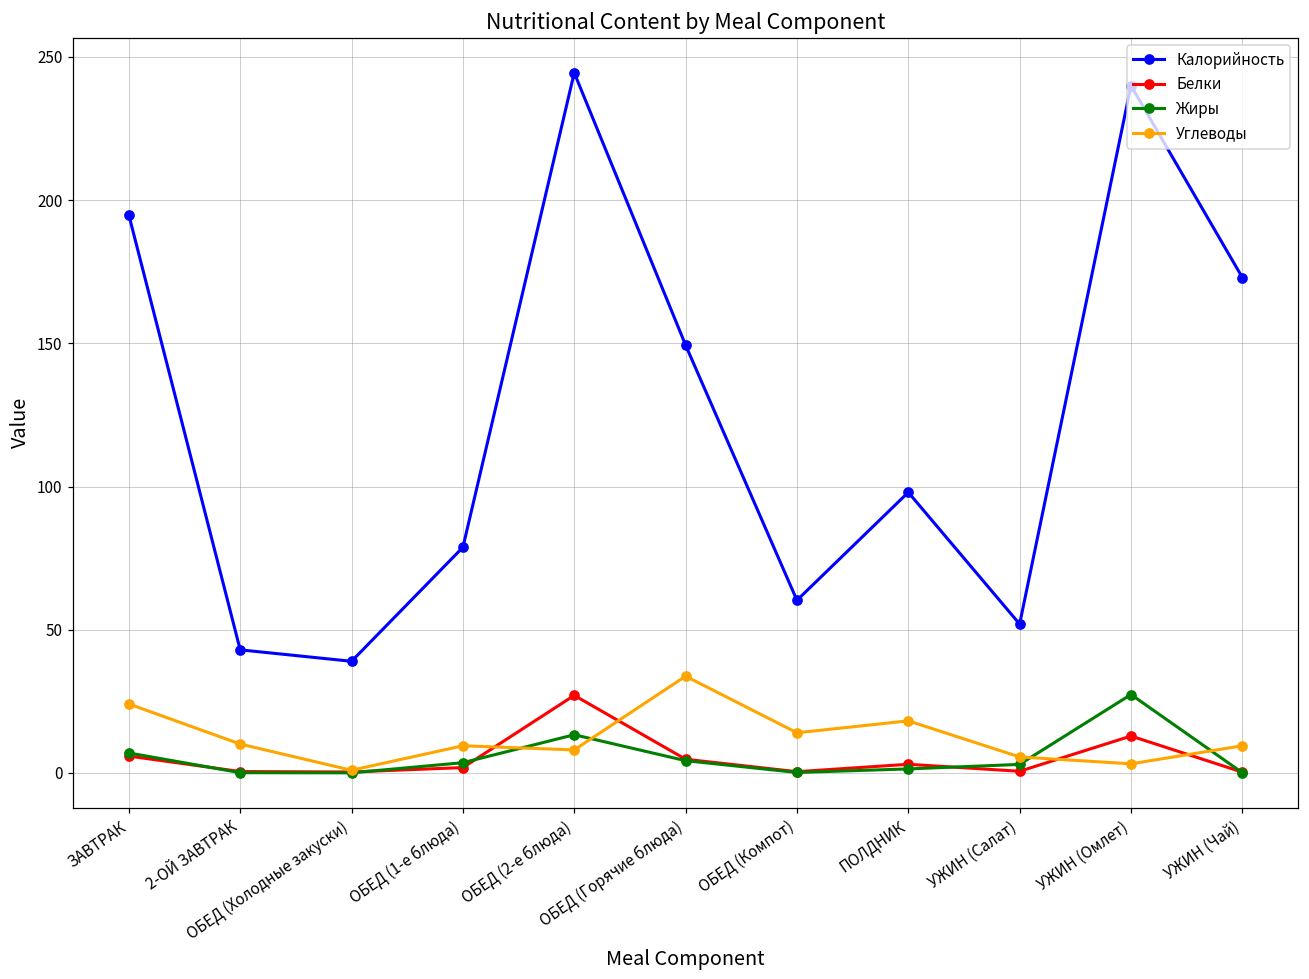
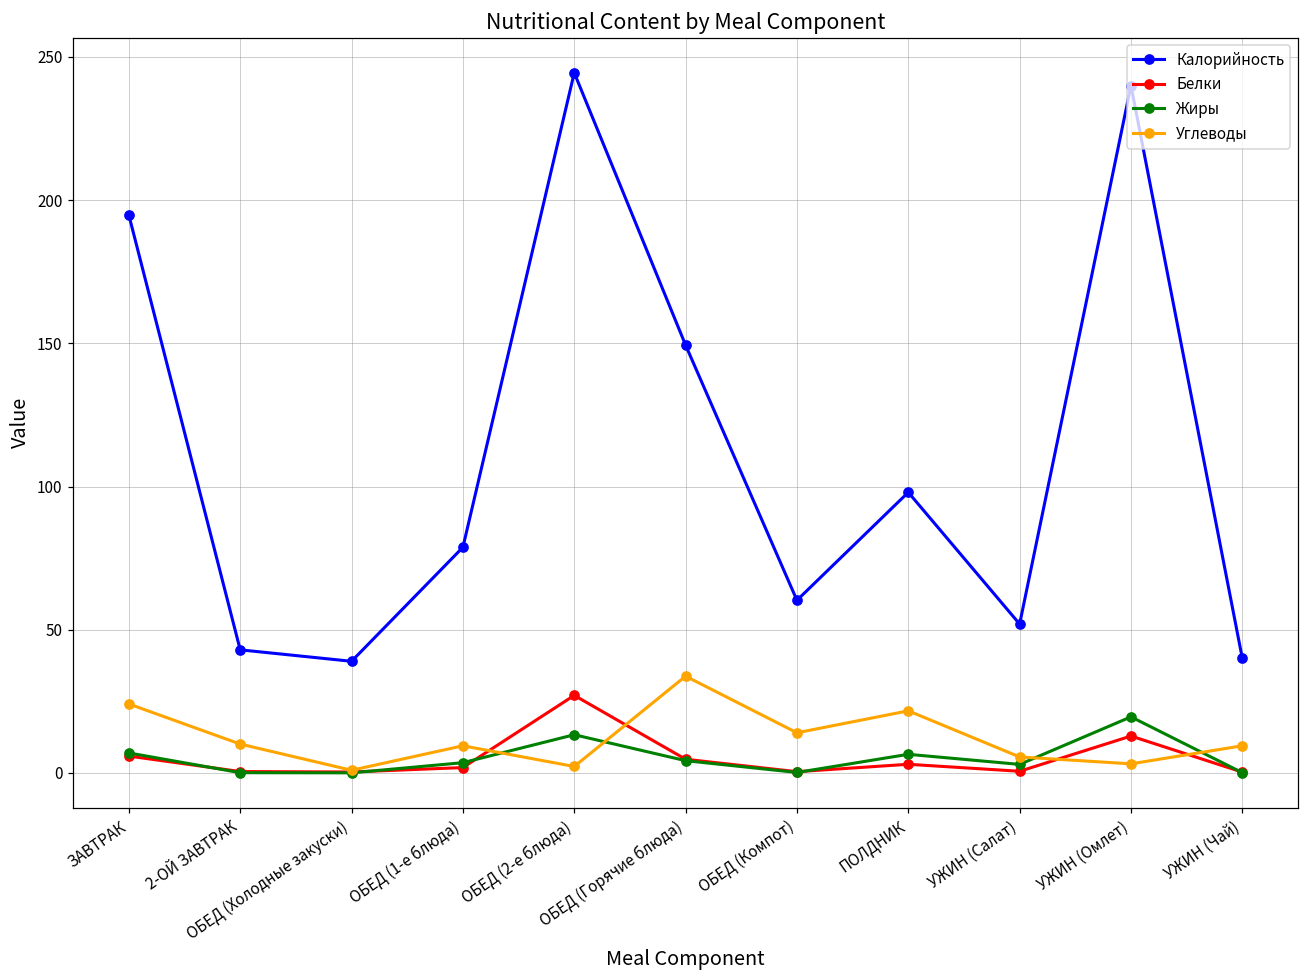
  {
    "Калорийность": {
      "ЗАВТРАК": 195,
      "2-ОЙ ЗАВТРАК": 43,
      "ОБЕД (Холодные закуски)": 39,
      "ОБЕД (1-е блюда)": 79,
      "ОБЕД (2-е блюда)": 244,
      "ОБЕД (Горячие блюда)": 149,
      "ОБЕД (Компот)": 60,
      "ПОЛДНИК": 98,
      "УЖИН (Салат)": 52,
-     "УЖИН (Чай)": 173
+     "УЖИН (Чай)": 40
    },
    "Белки": {
      "ЗАВТРАК": 6,
      "ОБЕД (1-е блюда)": 2,
      "ОБЕД (2-е блюда)": 27,
      "ПОЛДНИК": 3,
      "УЖИН (Салат)": 1,
      "УЖИН (Омлет)": 13
    },
    "Жиры": {
      "ЗАВТРАК": 7,
      "ОБЕД (1-е блюда)": 4,
      "ОБЕД (2-е блюда)": 13,
-     "ПОЛДНИК": 1,
+     "ПОЛДНИК": 7,
      "УЖИН (Салат)": 3,
-     "УЖИН (Омлет)": 27
+     "УЖИН (Омлет)": 20
    },
    "Углеводы": {
      "ЗАВТРАК": 24,
      "2-ОЙ ЗАВТРАК": 10,
      "ОБЕД (1-е блюда)": 10,
-     "ОБЕД (2-е блюда)": 8,
+     "ОБЕД (2-е блюда)": 2,
      "ОБЕД (Горячие блюда)": 34,
      "ОБЕД (Компот)": 14,
-     "ПОЛДНИК": 18,
+     "ПОЛДНИК": 22,
      "УЖИН (Салат)": 6,
      "УЖИН (Омлет)": 3,
      "УЖИН (Чай)": 10
    }
  }
